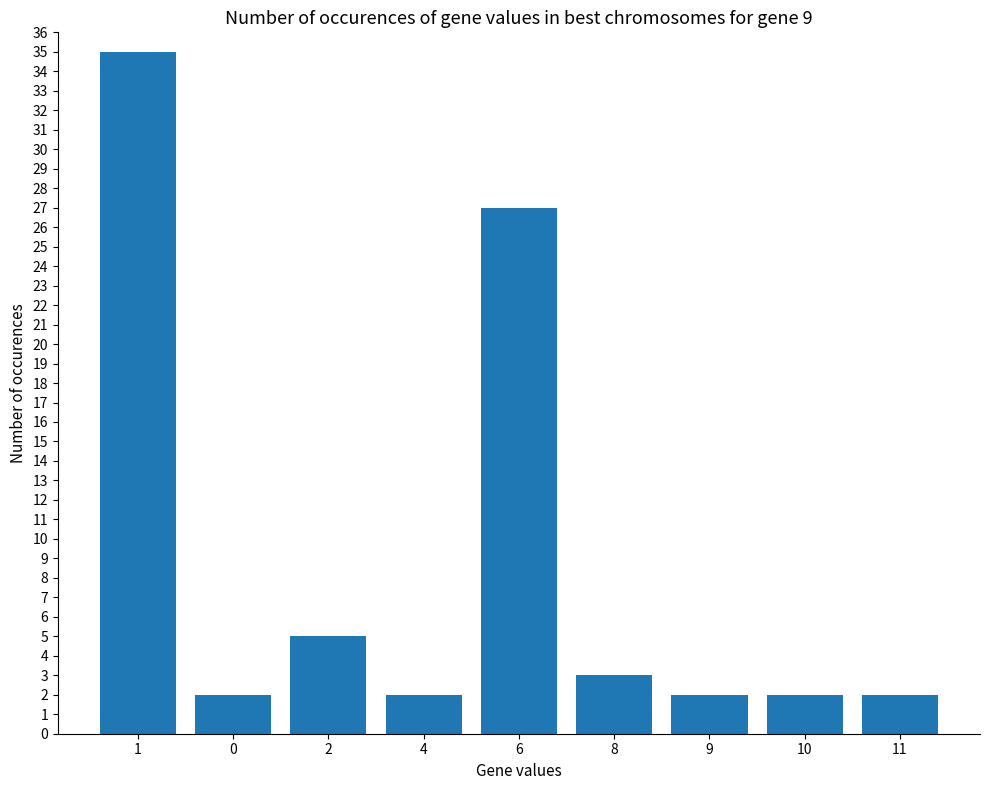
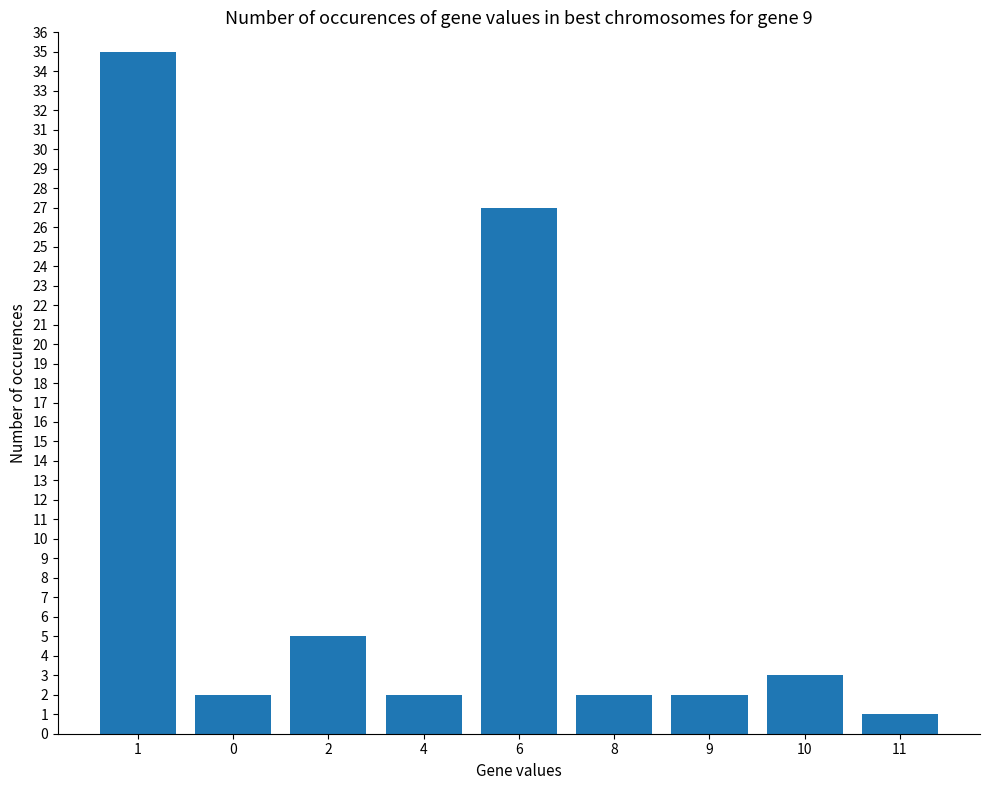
  {
    "1": 35,
    "0": 2,
    "2": 5,
    "4": 2,
    "6": 27,
-   "8": 3,
+   "8": 2,
    "9": 2,
-   "10": 2,
-   "11": 2
+   "10": 3,
+   "11": 1
  }
